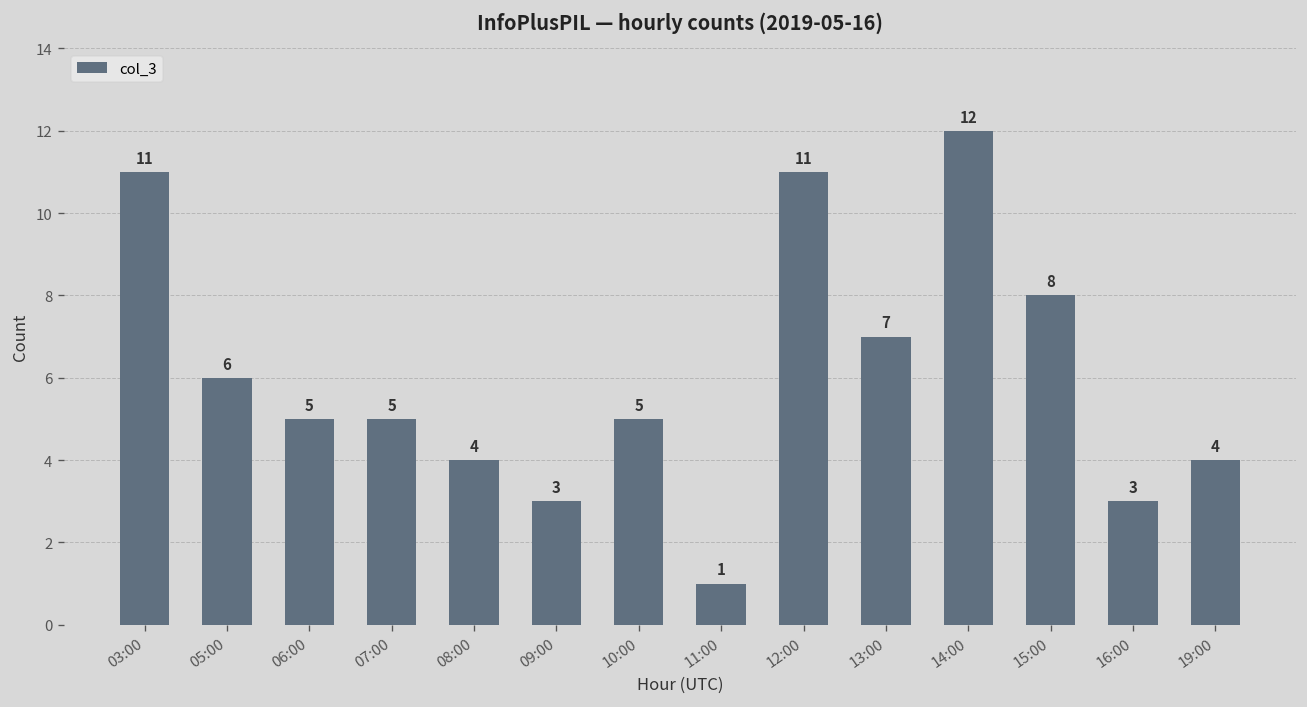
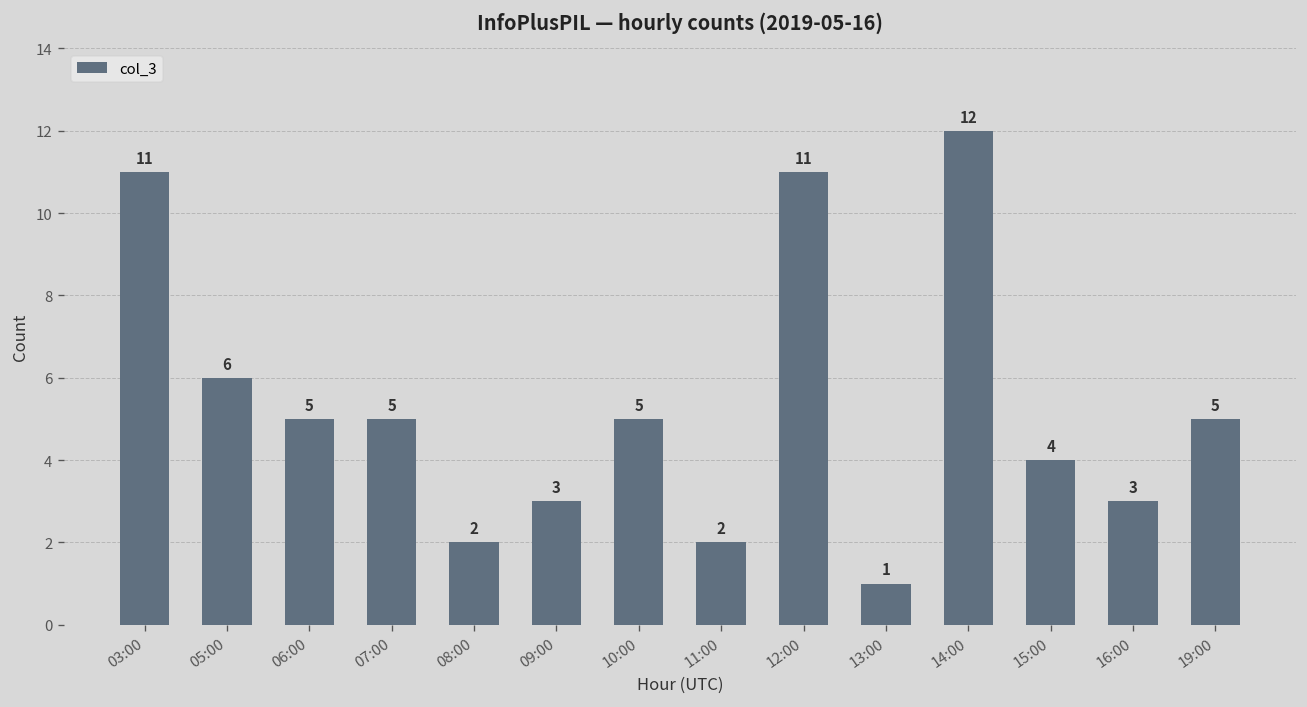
  {
    "03:00": 11,
    "05:00": 6,
    "06:00": 5,
    "07:00": 5,
-   "08:00": 4,
+   "08:00": 2,
    "09:00": 3,
    "10:00": 5,
-   "11:00": 1,
+   "11:00": 2,
    "12:00": 11,
-   "13:00": 7,
+   "13:00": 1,
    "14:00": 12,
-   "15:00": 8,
+   "15:00": 4,
    "16:00": 3,
-   "19:00": 4
+   "19:00": 5
  }
